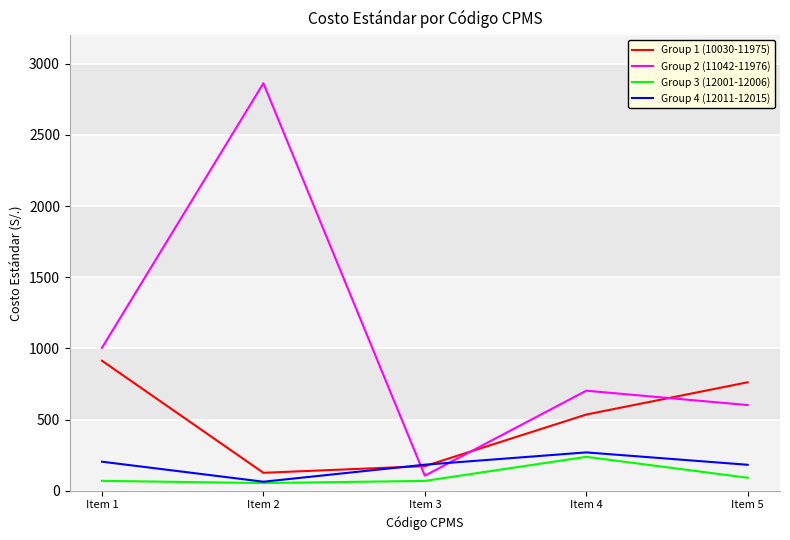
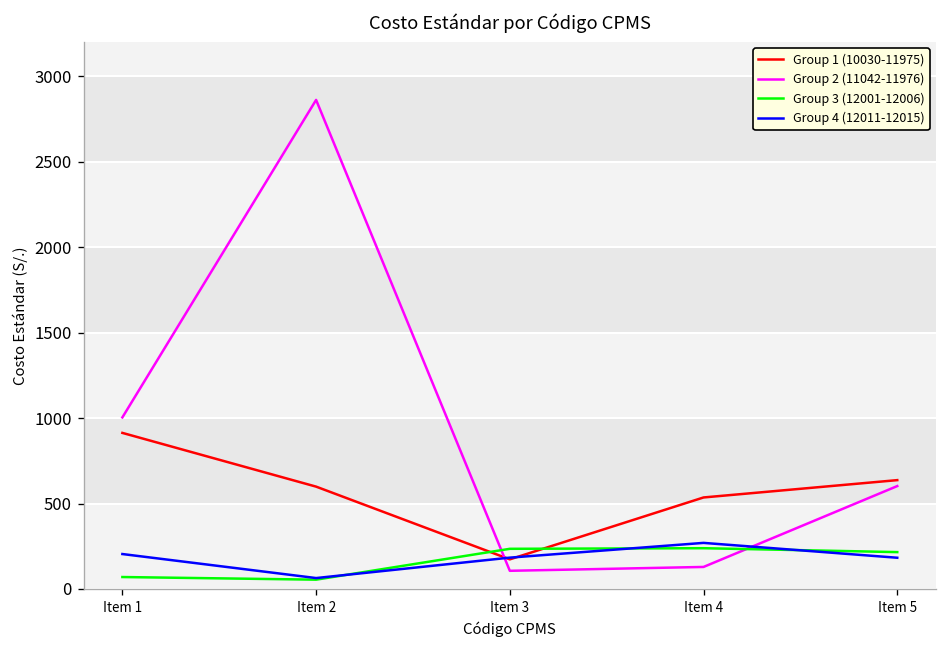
  {
    "Group 1 (10030-11975)": {
      "Item 1": 910,
-     "Item 2": 130,
+     "Item 2": 600,
      "Item 4": 540,
-     "Item 5": 760
+     "Item 5": 640
    },
    "Group 2 (11042-11976)": {
      "Item 1": 1000,
      "Item 2": 2860,
      "Item 3": 110,
-     "Item 4": 700,
+     "Item 4": 130,
      "Item 5": 600
    },
    "Group 3 (12001-12006)": {
      "Item 1": 70,
-     "Item 3": 70,
+     "Item 3": 230,
      "Item 4": 240,
-     "Item 5": 90
+     "Item 5": 220
    },
    "Group 4 (12011-12015)": {
      "Item 1": 200,
      "Item 4": 270,
      "Item 5": 180
    }
  }
